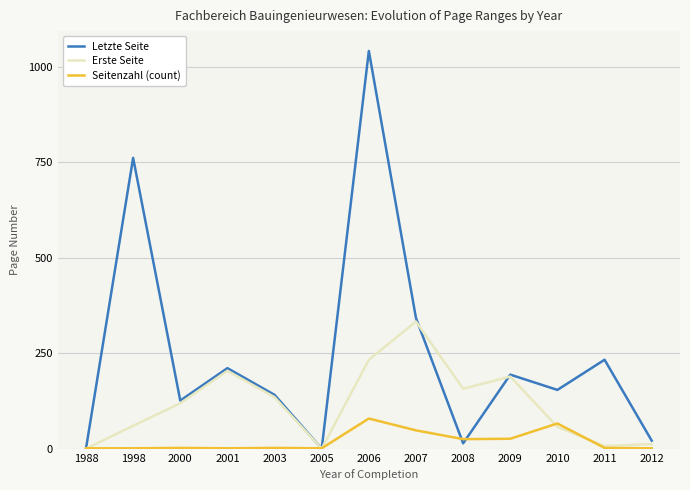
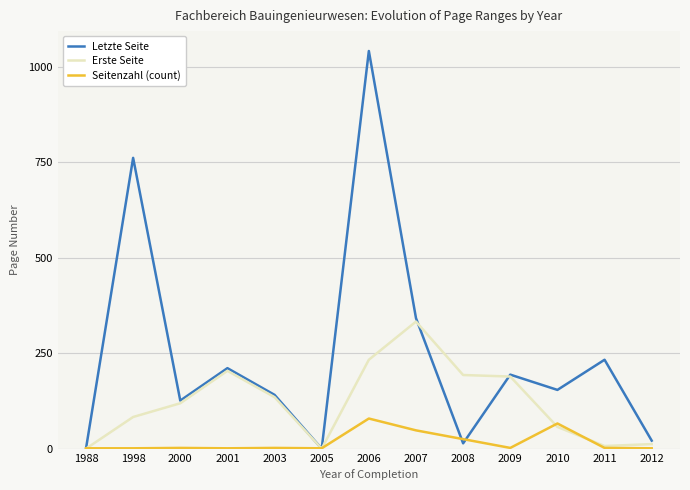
  {
    "Letzte Seite": {
      "1998": 760,
      "2000": 130,
      "2001": 210,
      "2006": 1040,
      "2007": 340,
      "2008": 10,
      "2010": 150,
      "2011": 230,
      "2012": 20
    },
    "Erste Seite": {
-     "1998": 60,
+     "1998": 80,
      "2000": 120,
      "2001": 200,
      "2006": 230,
      "2007": 330,
-     "2008": 160,
+     "2008": 190,
      "2010": 60,
      "2012": 10
    },
    "Seitenzahl (count)": {
      "1998": 0,
      "2000": 0,
      "2001": 0,
      "2003": 0,
      "2006": 80,
      "2007": 50,
      "2008": 30,
-     "2009": 30,
+     "2009": 0,
      "2010": 70,
      "2012": 0
    }
  }
